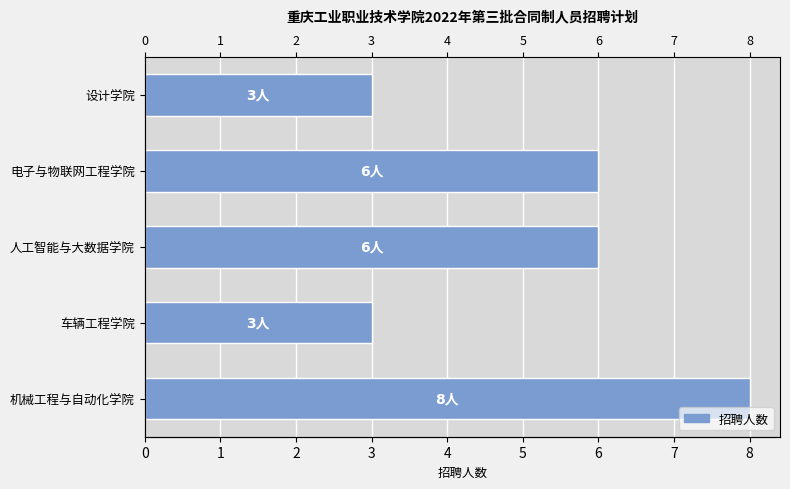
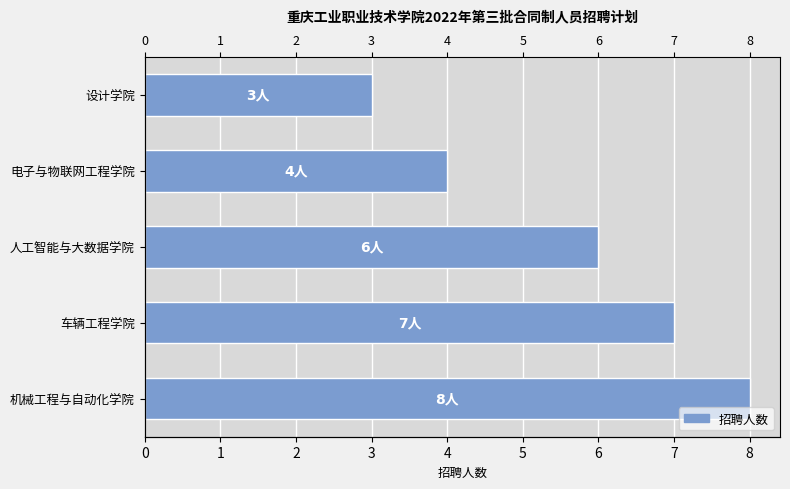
  {
    "设计学院": "3人",
-   "电子与物联网工程学院": "6人",
+   "电子与物联网工程学院": "4人",
    "人工智能与大数据学院": "6人",
-   "车辆工程学院": "3人",
+   "车辆工程学院": "7人",
    "机械工程与自动化学院": "8人"
  }
